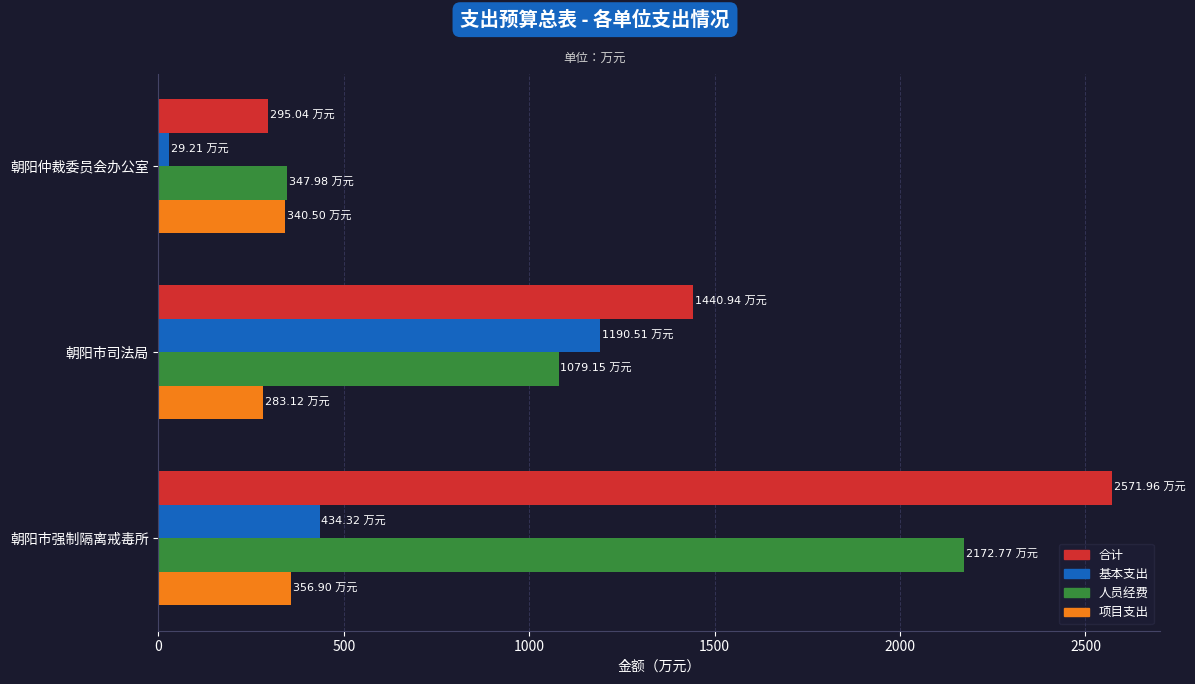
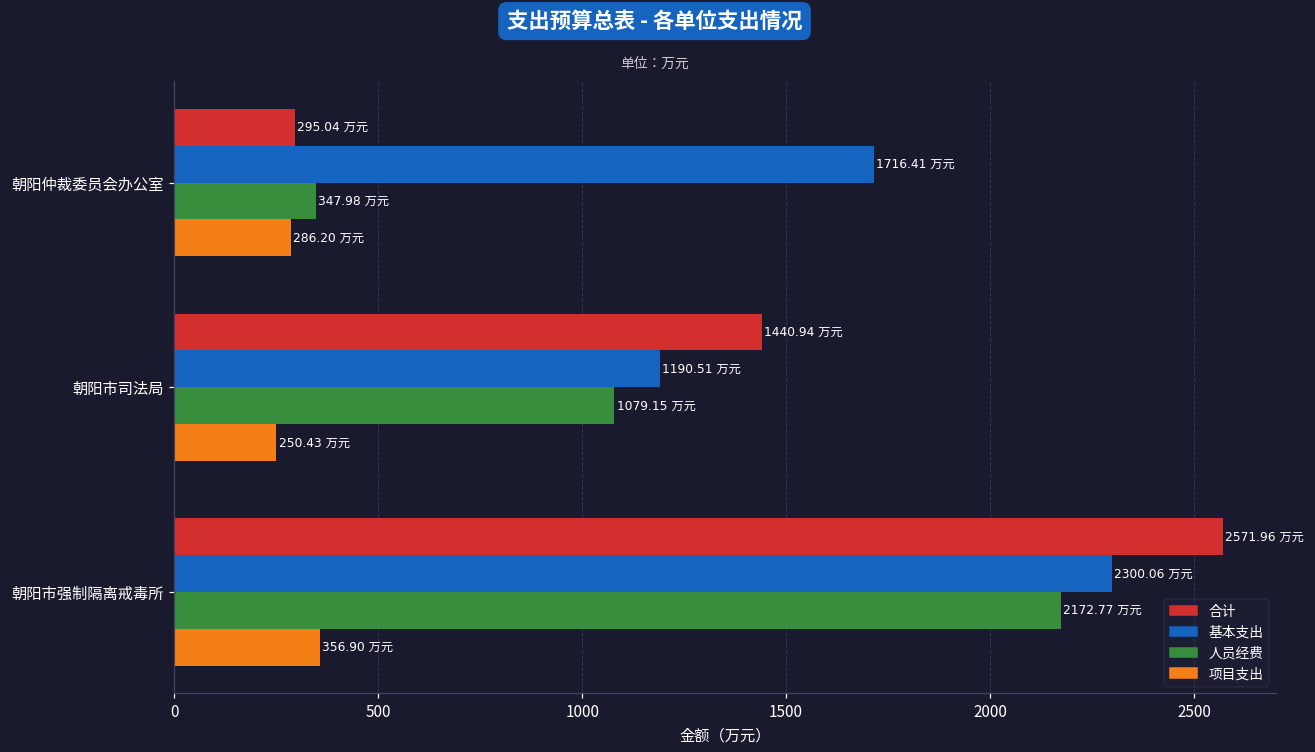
  {
    "合计": {
      "朝阳仲裁委员会办公室": 295.04,
      "朝阳市司法局": 1440.94,
      "朝阳市强制隔离戒毒所": 2571.96
    },
    "基本支出": {
-     "朝阳仲裁委员会办公室": 29.21,
+     "朝阳仲裁委员会办公室": 1716.41,
      "朝阳市司法局": 1190.51,
-     "朝阳市强制隔离戒毒所": 434.32
+     "朝阳市强制隔离戒毒所": 2300.06
    },
    "人员经费": {
      "朝阳仲裁委员会办公室": 347.98,
      "朝阳市司法局": 1079.15,
      "朝阳市强制隔离戒毒所": 2172.77
    },
    "项目支出": {
-     "朝阳仲裁委员会办公室": 340.50,
-     "朝阳市司法局": 283.12,
+     "朝阳仲裁委员会办公室": 286.20,
+     "朝阳市司法局": 250.43,
      "朝阳市强制隔离戒毒所": 356.90
    }
  }
